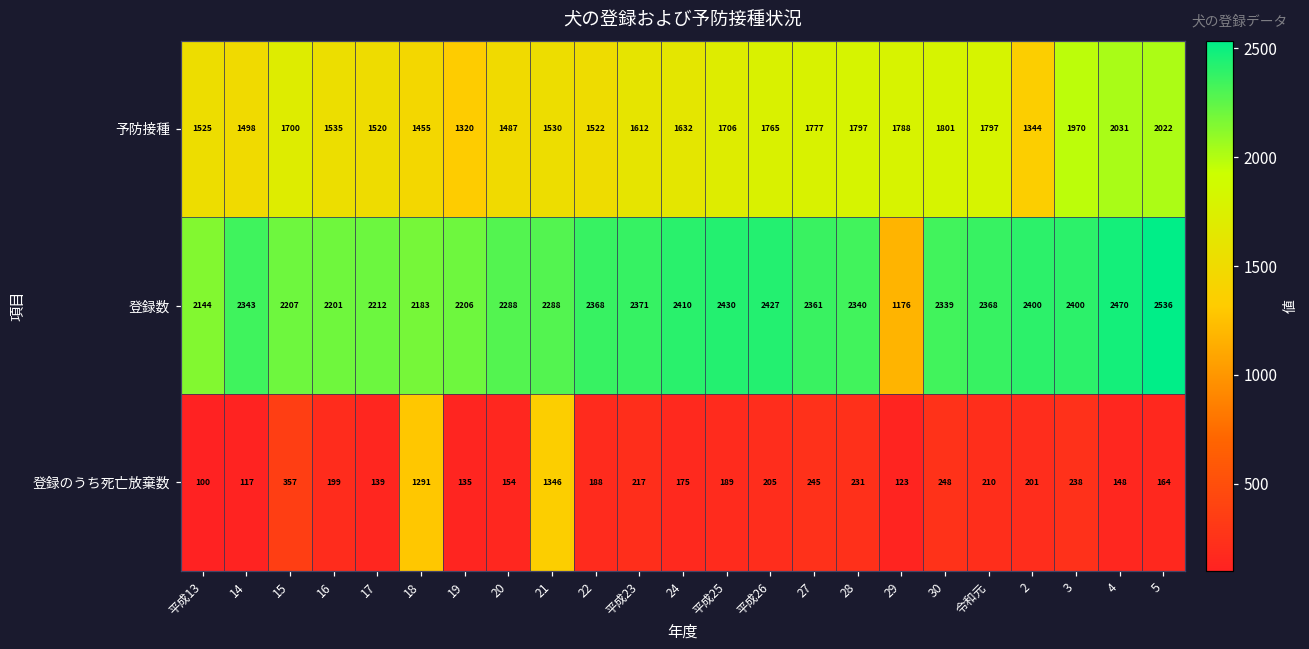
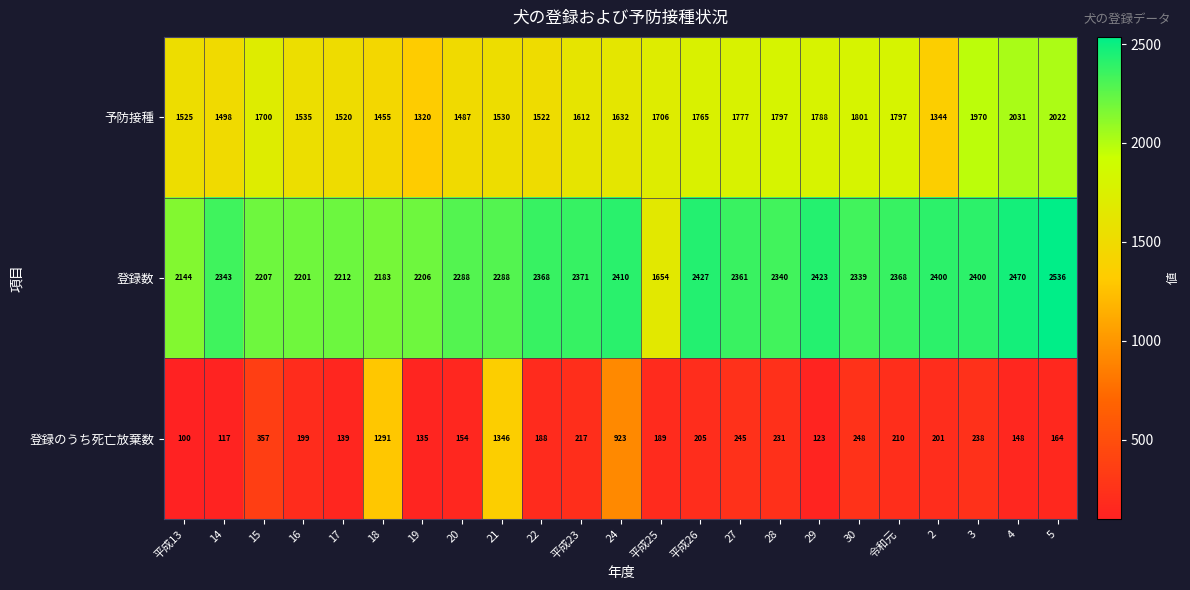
  {
    "予防接種": {
      "平成13": 1525,
      "14": 1498,
      "15": 1700,
      "16": 1535,
      "17": 1520,
      "18": 1455,
      "19": 1320,
      "20": 1487,
      "21": 1530,
      "22": 1522,
      "平成23": 1612,
      "24": 1632,
      "平成25": 1706,
      "平成26": 1765,
      "27": 1777,
      "28": 1797,
      "29": 1788,
      "30": 1801,
      "令和元": 1797,
      "2": 1344,
      "3": 1970,
      "4": 2031,
      "5": 2022
    },
    "登録数": {
      "平成13": 2144,
      "14": 2343,
      "15": 2207,
      "16": 2201,
      "17": 2212,
      "18": 2183,
      "19": 2206,
      "20": 2288,
      "21": 2288,
      "22": 2368,
      "平成23": 2371,
      "24": 2410,
-     "平成25": 2430,
+     "平成25": 1654,
      "平成26": 2427,
      "27": 2361,
      "28": 2340,
-     "29": 1176,
+     "29": 2423,
      "30": 2339,
      "令和元": 2368,
      "2": 2400,
      "3": 2400,
      "4": 2470,
      "5": 2536
    },
    "登録のうち死亡放棄数": {
      "平成13": 100,
      "14": 117,
      "15": 357,
      "16": 199,
      "17": 139,
      "18": 1291,
      "19": 135,
      "20": 154,
      "21": 1346,
      "22": 188,
      "平成23": 217,
-     "24": 175,
+     "24": 923,
      "平成25": 189,
      "平成26": 205,
      "27": 245,
      "28": 231,
      "29": 123,
      "30": 248,
      "令和元": 210,
      "2": 201,
      "3": 238,
      "4": 148,
      "5": 164
    }
  }
